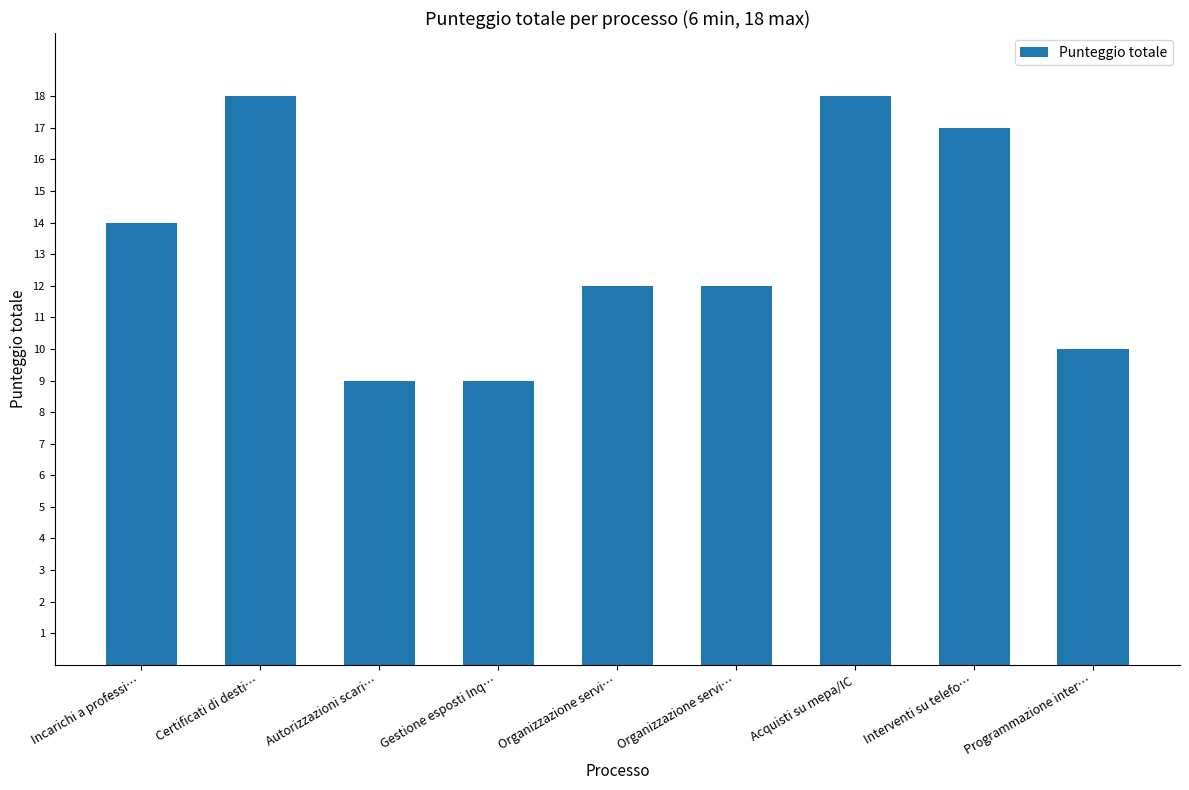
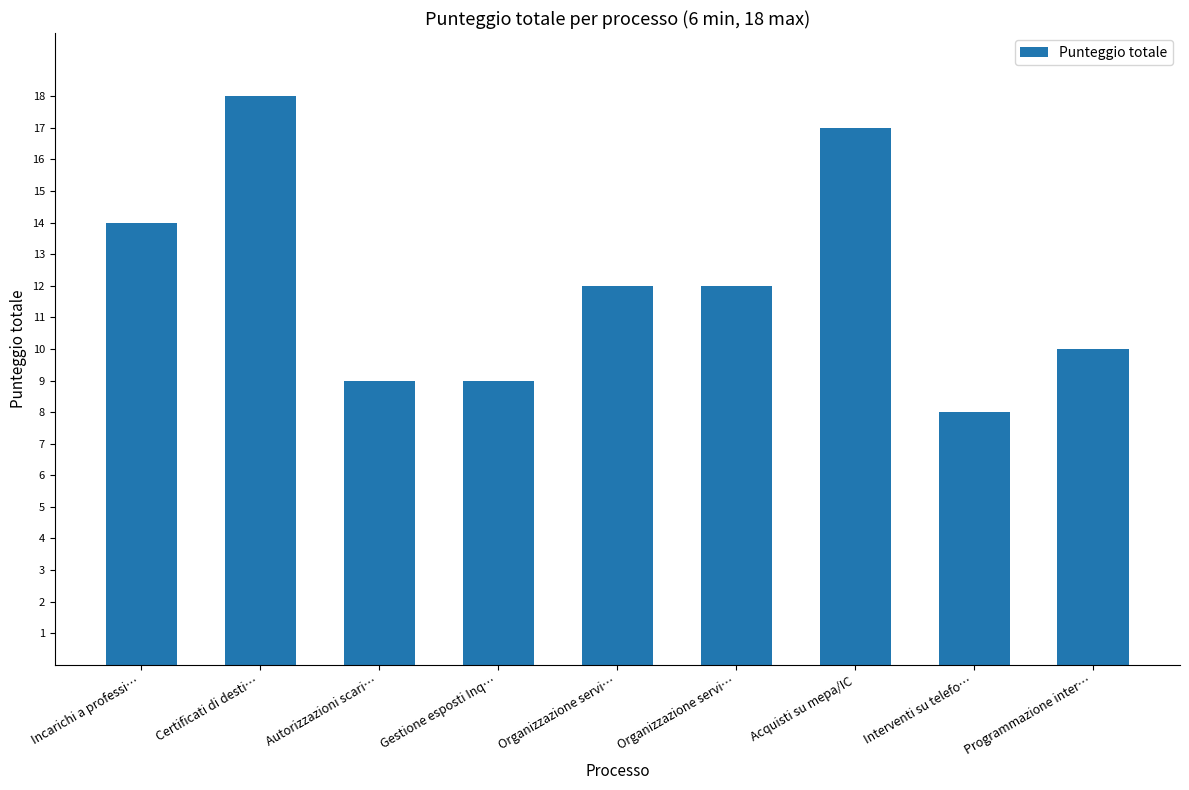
  {
    "Incarichi a professi…": 14,
    "Certificati di desti…": 18,
    "Autorizzazioni scari…": 9,
    "Gestione esposti Inq…": 9,
-   "Acquisti su mepa/IC": 18,
-   "Interventi su telefo…": 17,
+   "Acquisti su mepa/IC": 17,
+   "Interventi su telefo…": 8,
    "Programmazione inter…": 10
  }
